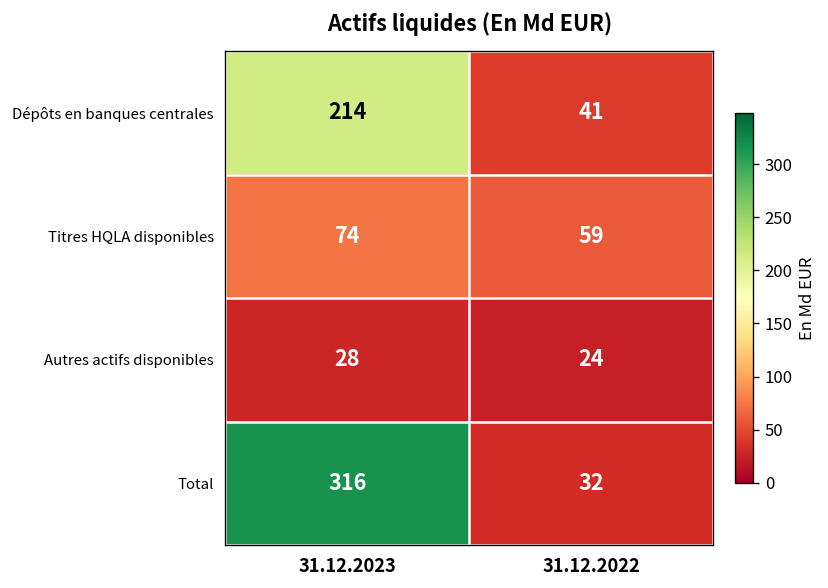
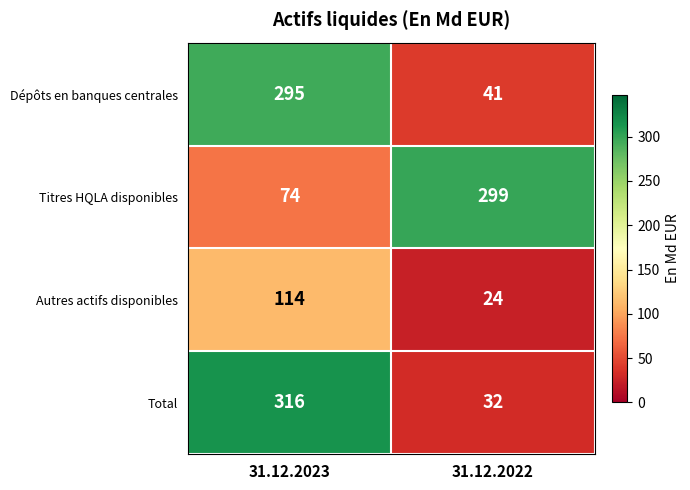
  {
    "Dépôts en banques centrales": {
-     "31.12.2023": 214,
+     "31.12.2023": 295,
      "31.12.2022": 41
    },
    "Titres HQLA disponibles": {
      "31.12.2023": 74,
-     "31.12.2022": 59
+     "31.12.2022": 299
    },
    "Autres actifs disponibles": {
-     "31.12.2023": 28,
+     "31.12.2023": 114,
      "31.12.2022": 24
    },
    "Total": {
      "31.12.2023": 316,
      "31.12.2022": 32
    }
  }
